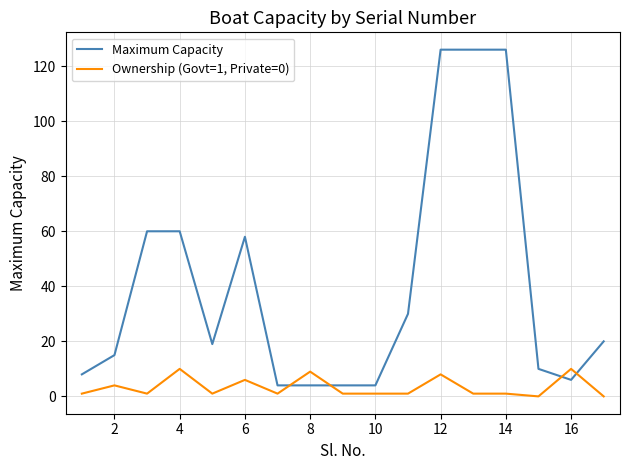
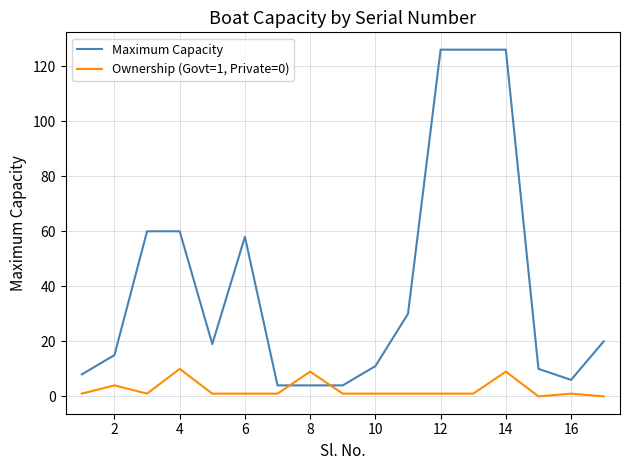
  {
    "Maximum Capacity": {
      "2": 15,
      "4": 60,
      "6": 58,
      "8": 4,
-     "10": 4,
+     "10": 11,
      "12": 126,
      "14": 126,
      "16": 6
    },
    "Ownership (Govt=1, Private=0)": {
      "2": 4,
      "4": 10,
-     "6": 6,
+     "6": 1,
      "8": 9,
      "10": 1,
-     "12": 8,
-     "14": 1,
-     "16": 10
+     "12": 1,
+     "14": 9,
+     "16": 1
    }
  }
